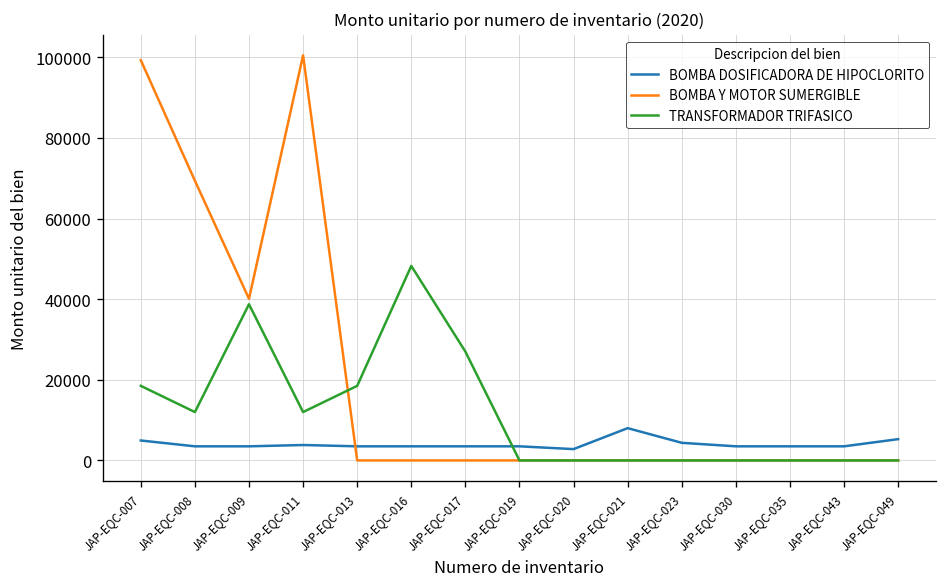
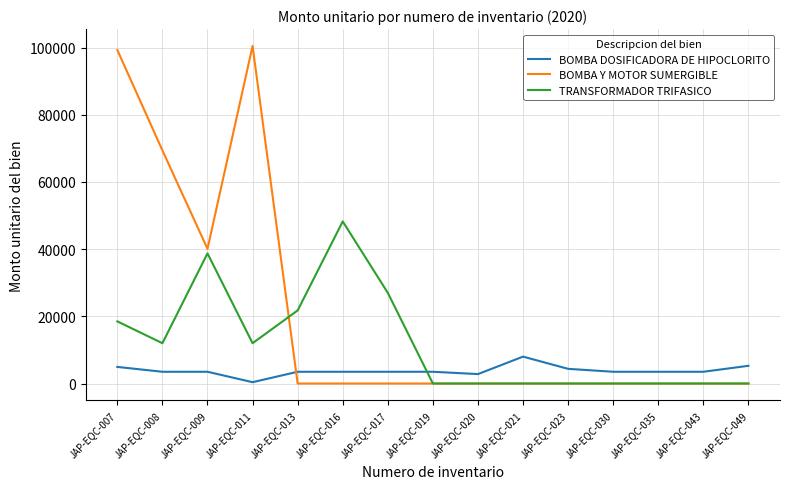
  {
    "BOMBA DOSIFICADORA DE HIPOCLORITO": {
      "JAP-EQC-007": 5000,
      "JAP-EQC-008": 4000,
      "JAP-EQC-009": 4000,
-     "JAP-EQC-011": 4000,
+     "JAP-EQC-011": 0,
      "JAP-EQC-013": 4000,
      "JAP-EQC-016": 4000,
      "JAP-EQC-017": 4000,
      "JAP-EQC-019": 4000,
      "JAP-EQC-020": 3000,
      "JAP-EQC-021": 8000,
      "JAP-EQC-023": 4000,
      "JAP-EQC-030": 4000,
      "JAP-EQC-035": 4000,
      "JAP-EQC-043": 4000,
      "JAP-EQC-049": 5000
    },
    "BOMBA Y MOTOR SUMERGIBLE": {
      "JAP-EQC-007": 99000,
      "JAP-EQC-008": 69000,
      "JAP-EQC-009": 40000,
      "JAP-EQC-011": 101000,
      "JAP-EQC-013": 0,
      "JAP-EQC-016": 0,
      "JAP-EQC-017": 0
    },
    "TRANSFORMADOR TRIFASICO": {
      "JAP-EQC-007": 19000,
      "JAP-EQC-008": 12000,
      "JAP-EQC-009": 39000,
      "JAP-EQC-011": 12000,
-     "JAP-EQC-013": 19000,
+     "JAP-EQC-013": 22000,
      "JAP-EQC-016": 48000,
      "JAP-EQC-017": 27000
    }
  }
